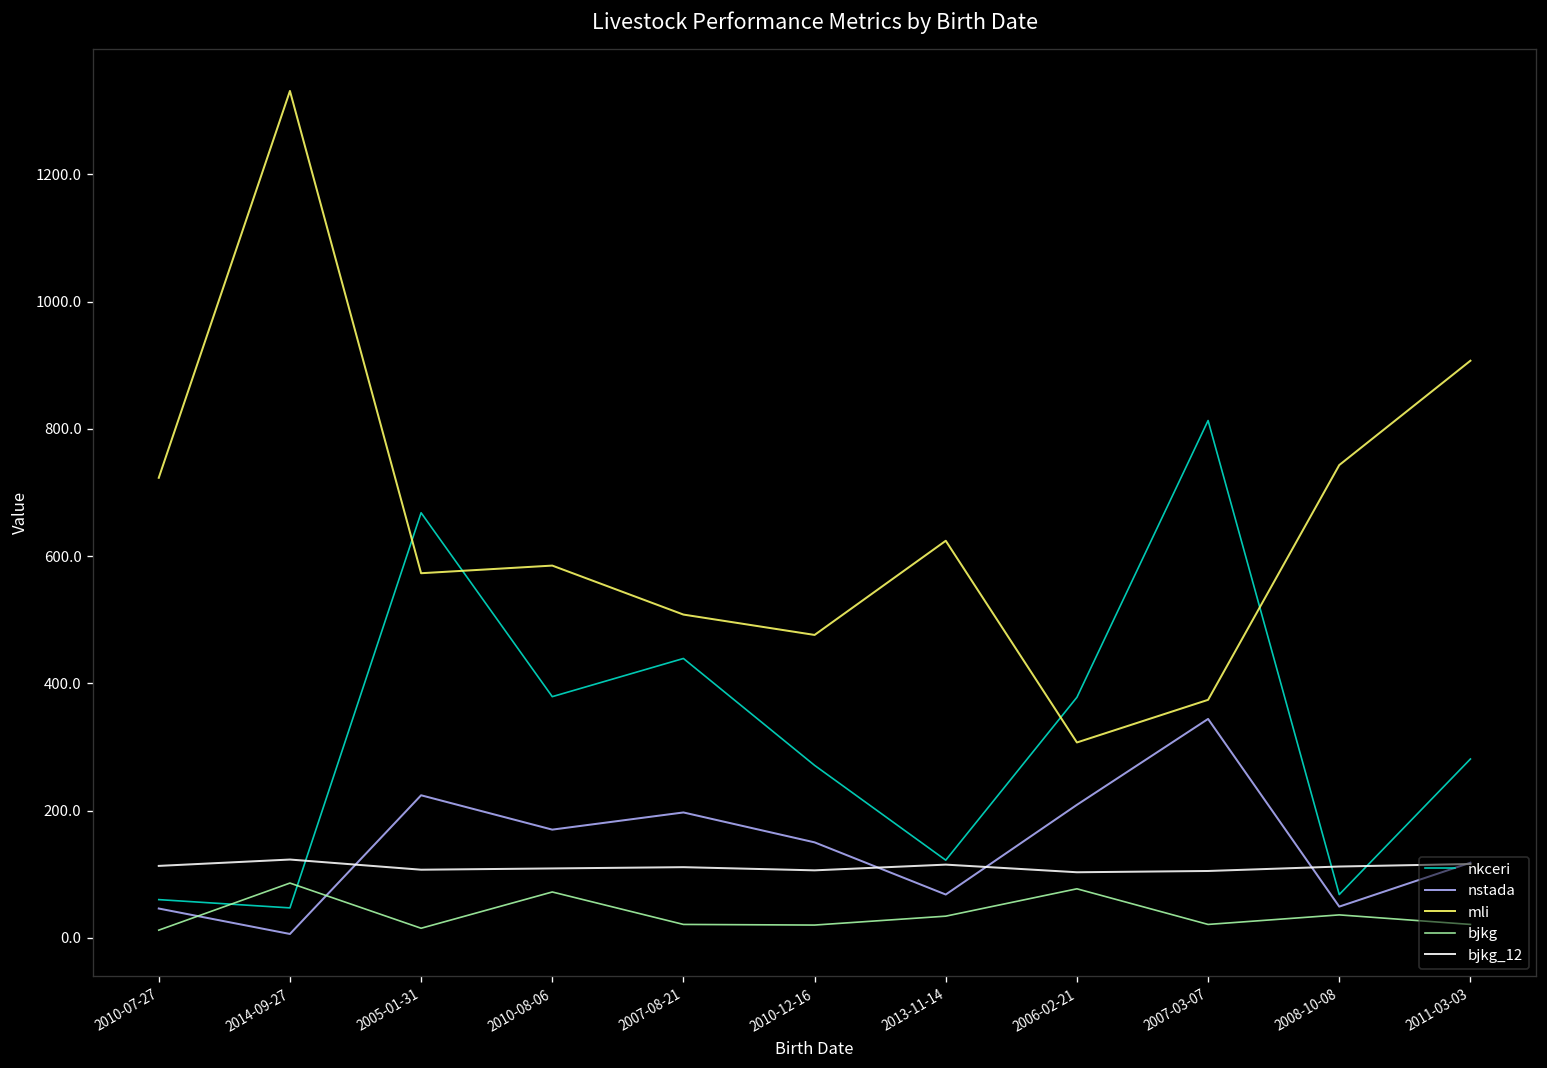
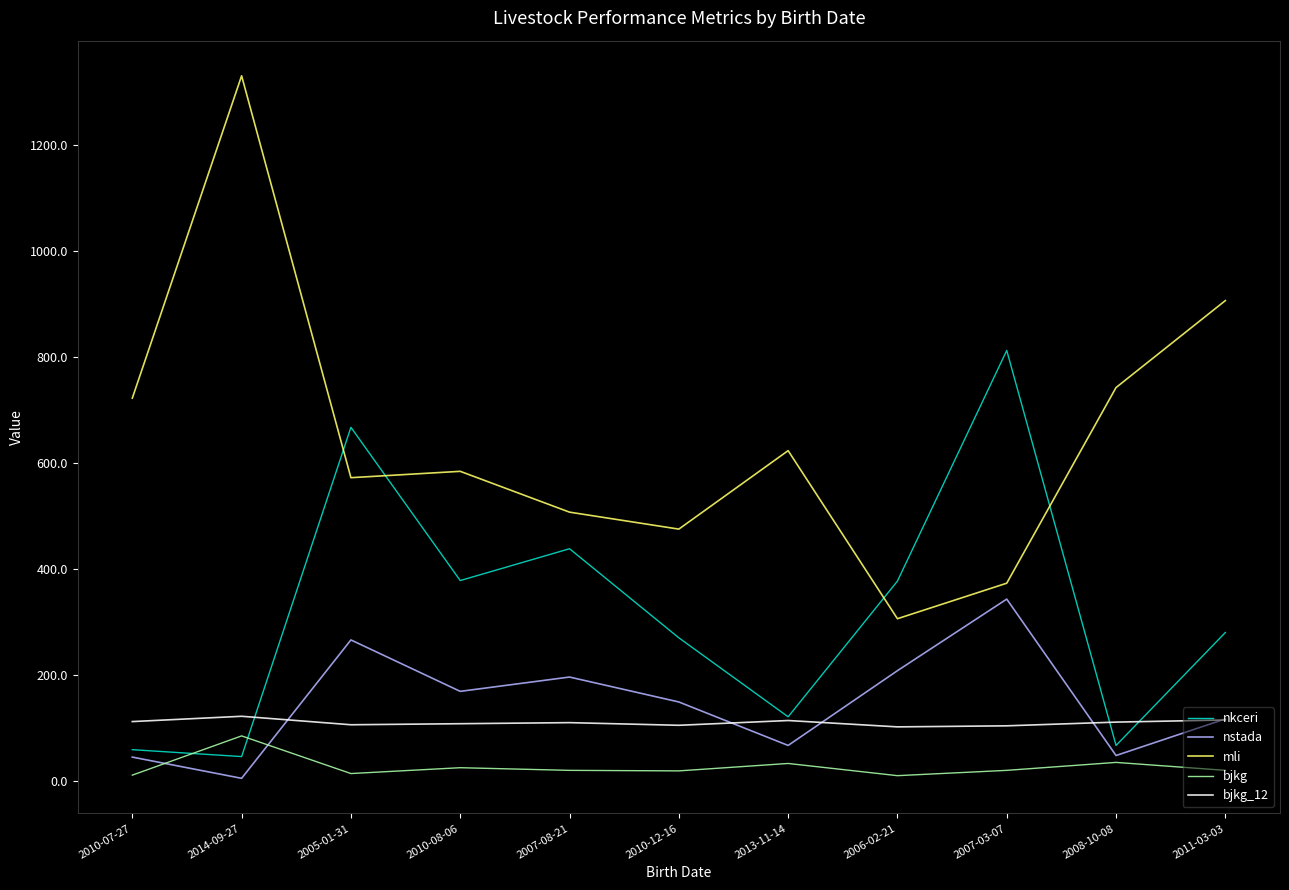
  {
    "nkceri": {
      "2010-07-27": 60,
      "2014-09-27": 50,
      "2005-01-31": 670,
      "2010-08-06": 380,
      "2007-08-21": 440,
      "2010-12-16": 270,
      "2013-11-14": 120,
      "2006-02-21": 380,
      "2007-03-07": 810,
      "2008-10-08": 70,
      "2011-03-03": 280
    },
    "nstada": {
      "2010-07-27": 50,
      "2014-09-27": 10,
-     "2005-01-31": 220,
+     "2005-01-31": 270,
      "2010-08-06": 170,
      "2007-08-21": 200,
      "2010-12-16": 150,
      "2013-11-14": 70,
      "2006-02-21": 210,
      "2007-03-07": 340,
      "2008-10-08": 50
    },
    "mli": {
      "2010-07-27": 720,
      "2014-09-27": 1330,
      "2005-01-31": 570,
      "2010-08-06": 590,
      "2007-08-21": 510,
      "2010-12-16": 480,
      "2013-11-14": 620,
      "2006-02-21": 310,
      "2007-03-07": 370,
      "2008-10-08": 740,
      "2011-03-03": 910
    },
    "bjkg": {
      "2010-07-27": 10,
      "2014-09-27": 90,
      "2005-01-31": 20,
-     "2010-08-06": 70,
+     "2010-08-06": 30,
      "2007-08-21": 20,
      "2010-12-16": 20,
      "2013-11-14": 30,
-     "2006-02-21": 80,
+     "2006-02-21": 10,
      "2007-03-07": 20,
      "2008-10-08": 40
    },
    "bjkg_12": {
      "2010-07-27": 110,
      "2014-09-27": 120,
      "2005-01-31": 110,
      "2010-08-06": 110,
      "2007-08-21": 110,
      "2010-12-16": 110,
      "2013-11-14": 120,
      "2006-02-21": 100,
      "2007-03-07": 110,
      "2008-10-08": 110
    }
  }
